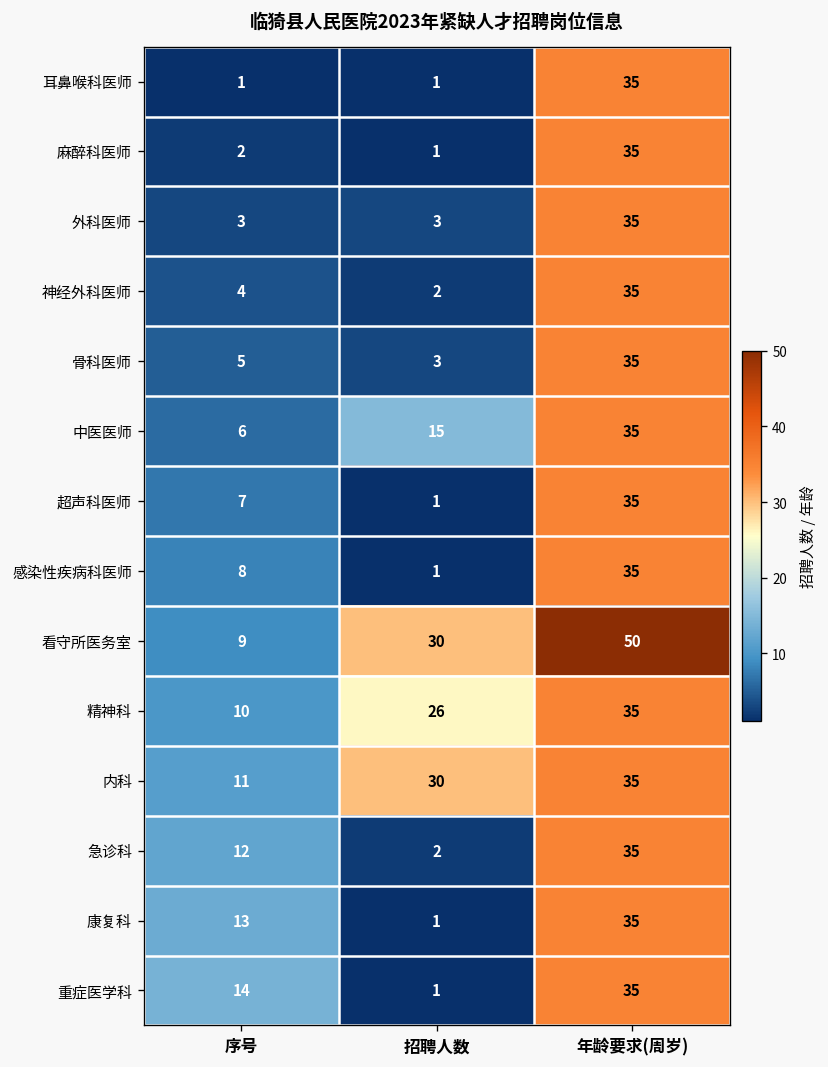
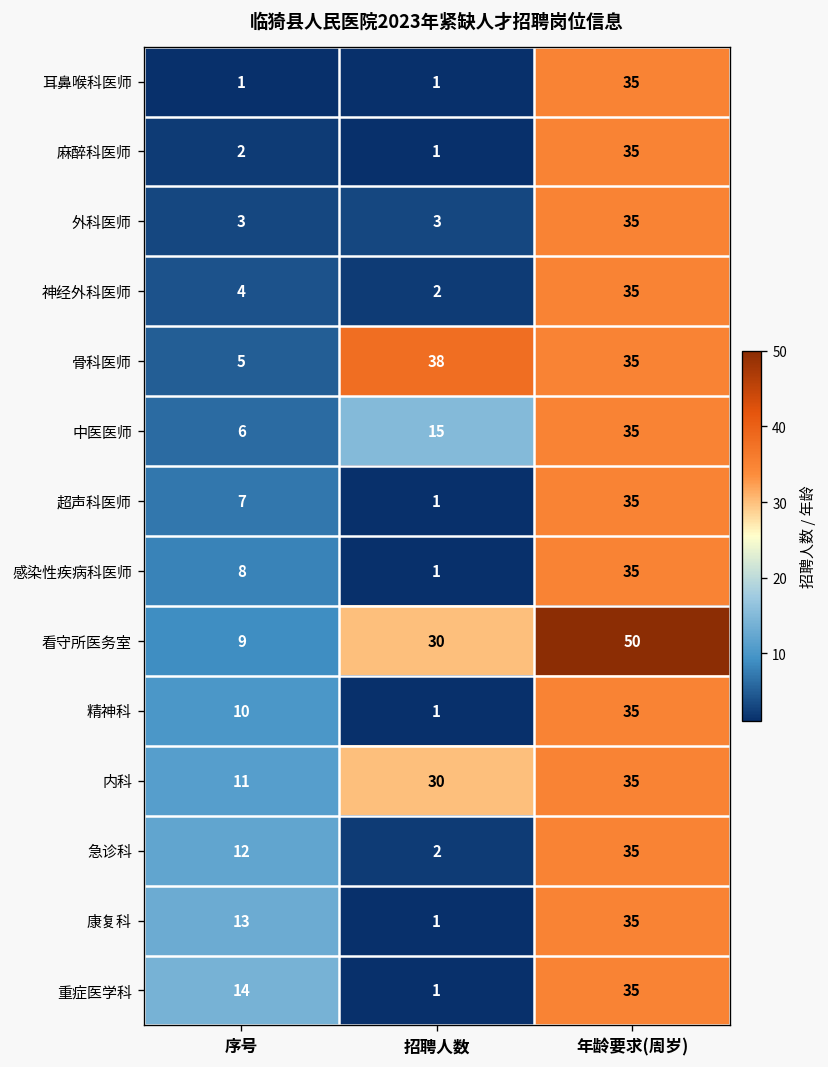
  {
    "耳鼻喉科医师": {
      "序号": 1,
      "招聘人数": 1,
      "年龄要求(周岁)": 35
    },
    "麻醉科医师": {
      "序号": 2,
      "招聘人数": 1,
      "年龄要求(周岁)": 35
    },
    "外科医师": {
      "序号": 3,
      "招聘人数": 3,
      "年龄要求(周岁)": 35
    },
    "神经外科医师": {
      "序号": 4,
      "招聘人数": 2,
      "年龄要求(周岁)": 35
    },
    "骨科医师": {
      "序号": 5,
-     "招聘人数": 3,
+     "招聘人数": 38,
      "年龄要求(周岁)": 35
    },
    "中医医师": {
      "序号": 6,
      "招聘人数": 15,
      "年龄要求(周岁)": 35
    },
    "超声科医师": {
      "序号": 7,
      "招聘人数": 1,
      "年龄要求(周岁)": 35
    },
    "感染性疾病科医师": {
      "序号": 8,
      "招聘人数": 1,
      "年龄要求(周岁)": 35
    },
    "看守所医务室": {
      "序号": 9,
      "招聘人数": 30,
      "年龄要求(周岁)": 50
    },
    "精神科": {
      "序号": 10,
-     "招聘人数": 26,
+     "招聘人数": 1,
      "年龄要求(周岁)": 35
    },
    "内科": {
      "序号": 11,
      "招聘人数": 30,
      "年龄要求(周岁)": 35
    },
    "急诊科": {
      "序号": 12,
      "招聘人数": 2,
      "年龄要求(周岁)": 35
    },
    "康复科": {
      "序号": 13,
      "招聘人数": 1,
      "年龄要求(周岁)": 35
    },
    "重症医学科": {
      "序号": 14,
      "招聘人数": 1,
      "年龄要求(周岁)": 35
    }
  }
